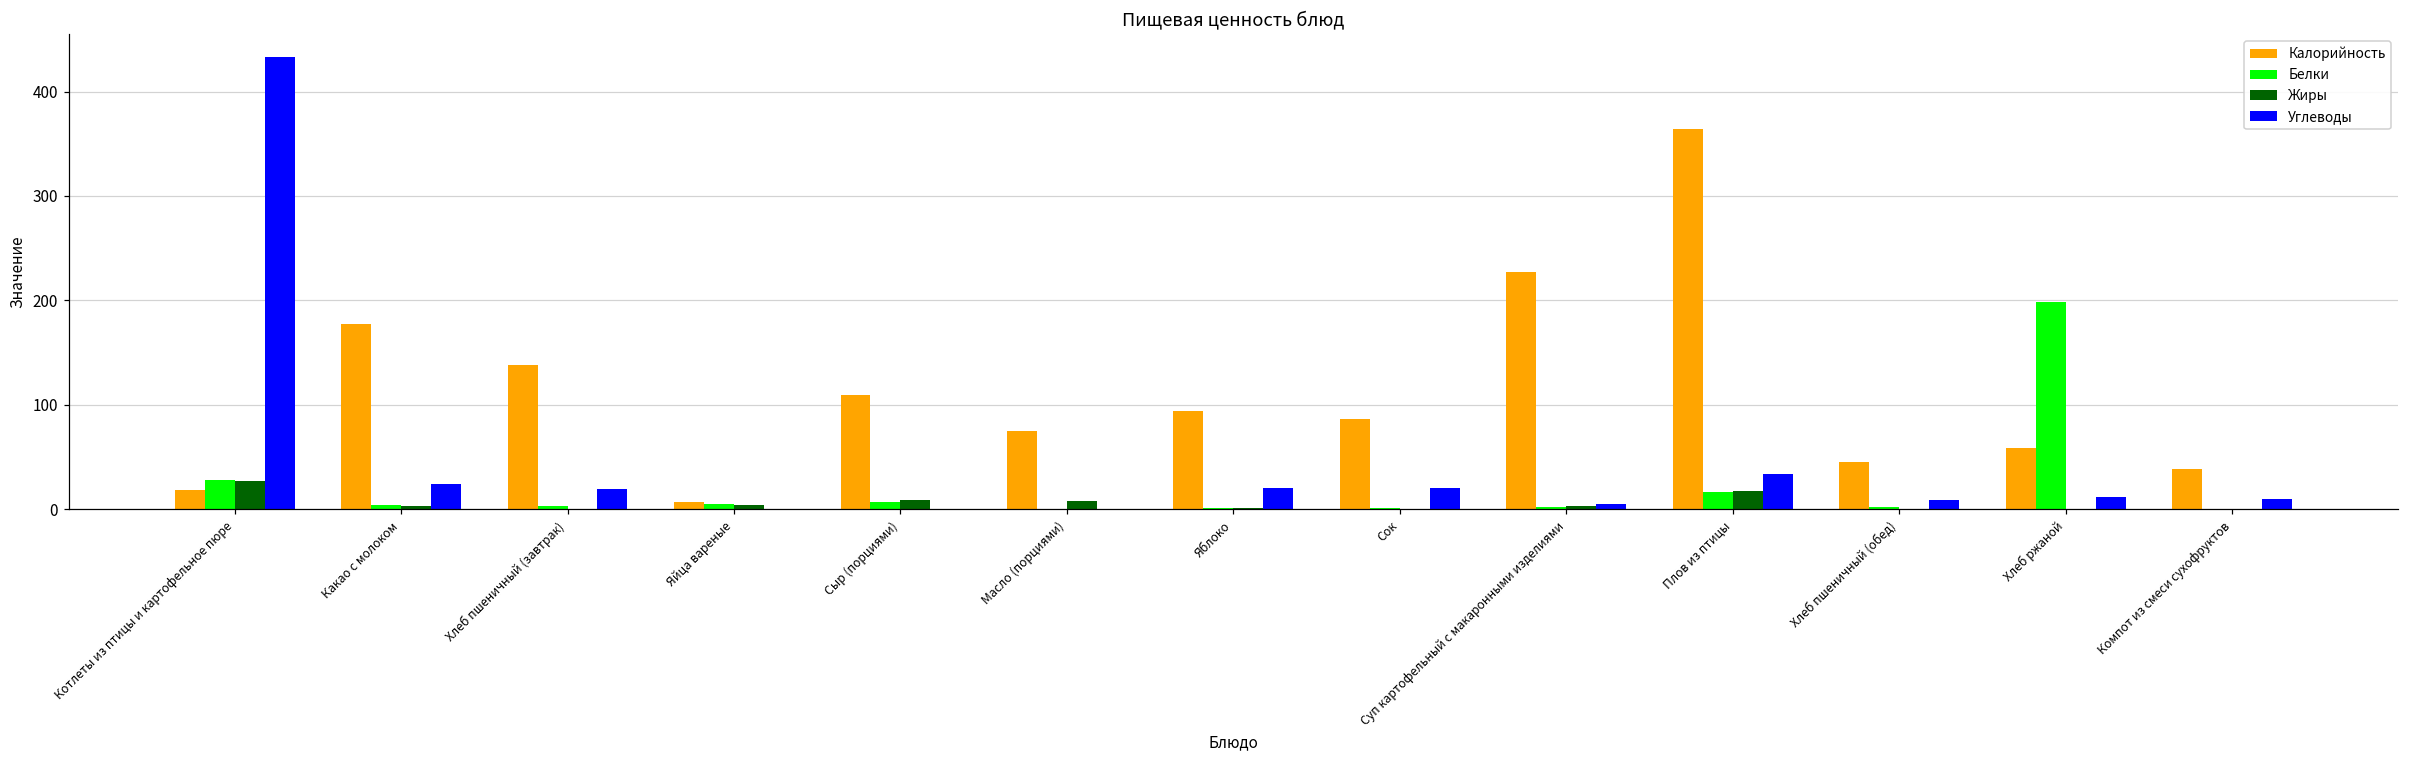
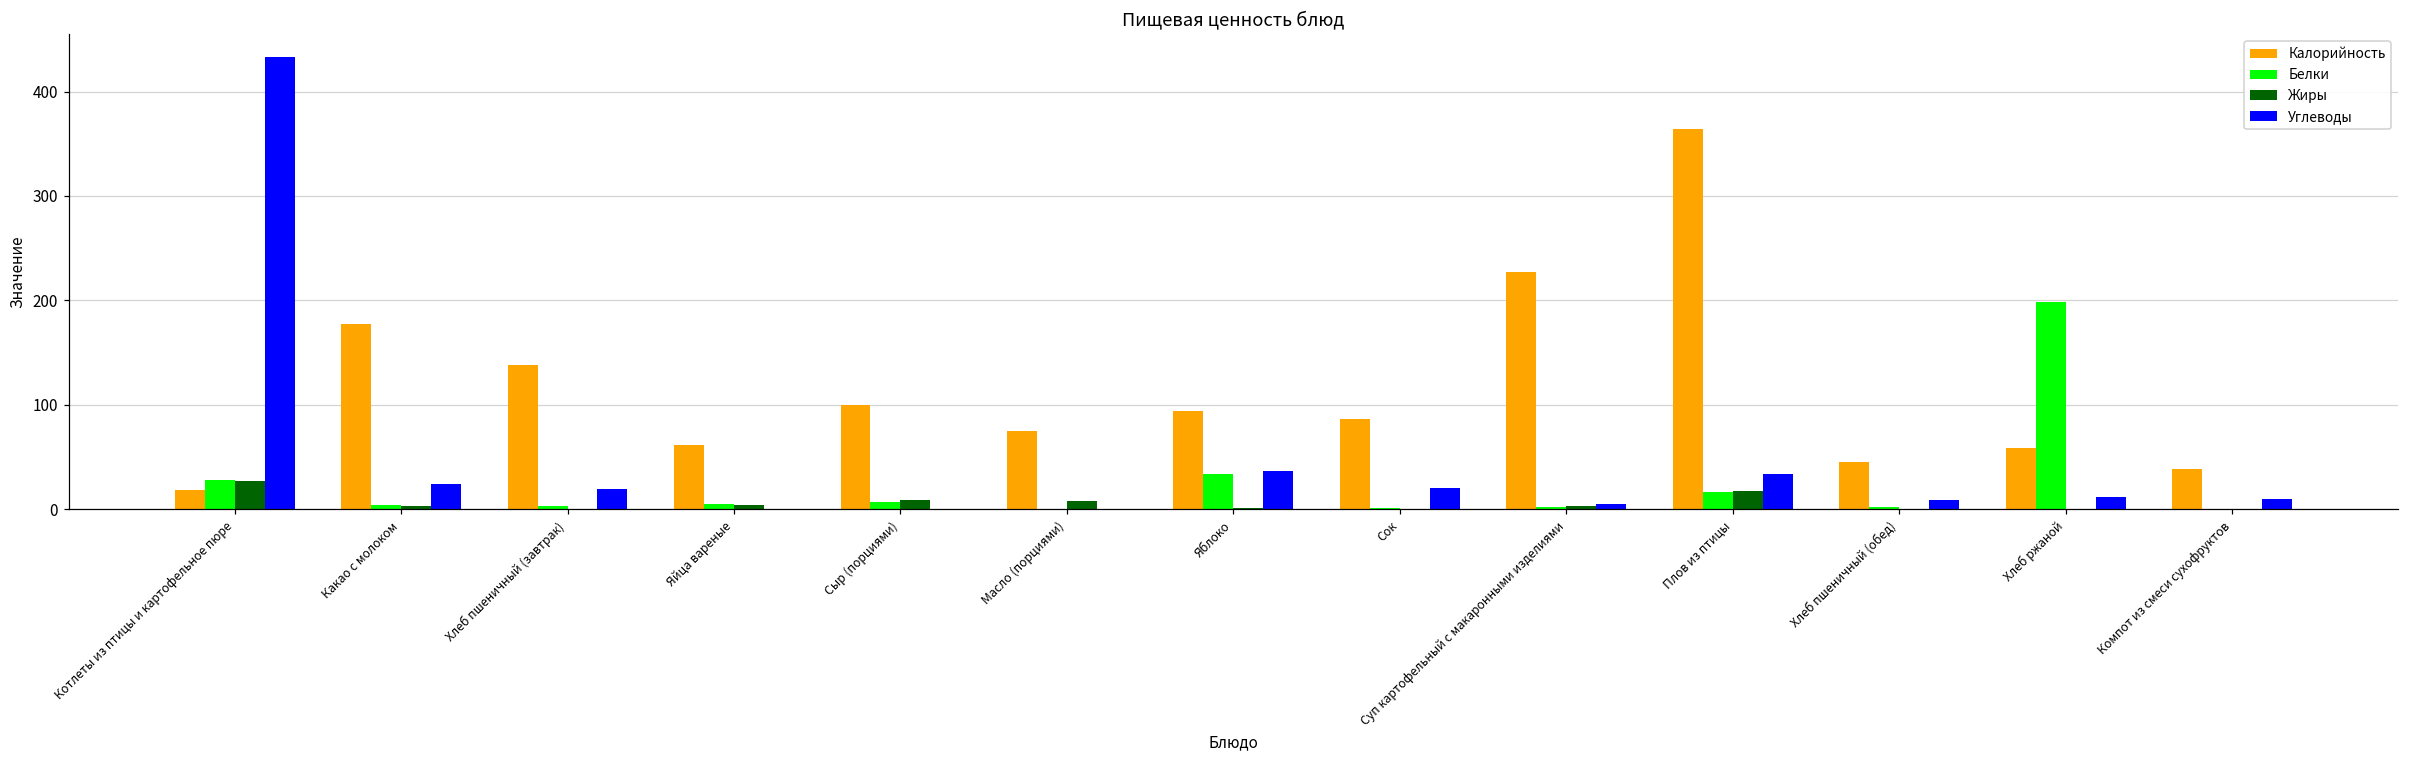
  {
    "Калорийность": {
      "Котлеты из птицы и картофельное пюре": 20,
      "Какао с молоком": 180,
      "Хлеб пшеничный (завтрак)": 140,
-     "Яйца вареные": 10,
-     "Сыр (порциями)": 110,
+     "Яйца вареные": 60,
+     "Сыр (порциями)": 100,
      "Масло (порциями)": 80,
      "Яблоко": 90,
      "Сок": 90,
      "Суп картофельный с макаронными изделиями": 230,
      "Плов из птицы": 360,
      "Хлеб пшеничный (обед)": 50,
      "Хлеб ржаной": 60,
      "Компот из смеси сухофруктов": 40
    },
    "Белки": {
      "Котлеты из птицы и картофельное пюре": 30,
      "Какао с молоком": 0,
      "Хлеб пшеничный (завтрак)": 0,
      "Яйца вареные": 10,
      "Сыр (порциями)": 10,
      "Масло (порциями)": 0,
-     "Яблоко": 0,
+     "Яблоко": 30,
      "Плов из птицы": 20,
      "Хлеб ржаной": 200,
      "Компот из смеси сухофруктов": 0
    },
    "Жиры": {
      "Котлеты из птицы и картофельное пюре": 30,
      "Какао с молоком": 0,
      "Хлеб пшеничный (завтрак)": 0,
      "Яйца вареные": 0,
      "Сыр (порциями)": 10,
      "Масло (порциями)": 10,
      "Суп картофельный с макаронными изделиями": 0,
      "Плов из птицы": 20,
      "Хлеб пшеничный (обед)": 0,
      "Хлеб ржаной": 0,
      "Компот из смеси сухофруктов": 0
    },
    "Углеводы": {
      "Котлеты из птицы и картофельное пюре": 430,
      "Какао с молоком": 20,
      "Хлеб пшеничный (завтрак)": 20,
      "Яйца вареные": 0,
      "Сыр (порциями)": 0,
      "Масло (порциями)": 0,
-     "Яблоко": 20,
+     "Яблоко": 40,
      "Сок": 20,
      "Суп картофельный с макаронными изделиями": 10,
      "Плов из птицы": 30,
      "Хлеб пшеничный (обед)": 10,
      "Хлеб ржаной": 10,
      "Компот из смеси сухофруктов": 10
    }
  }
